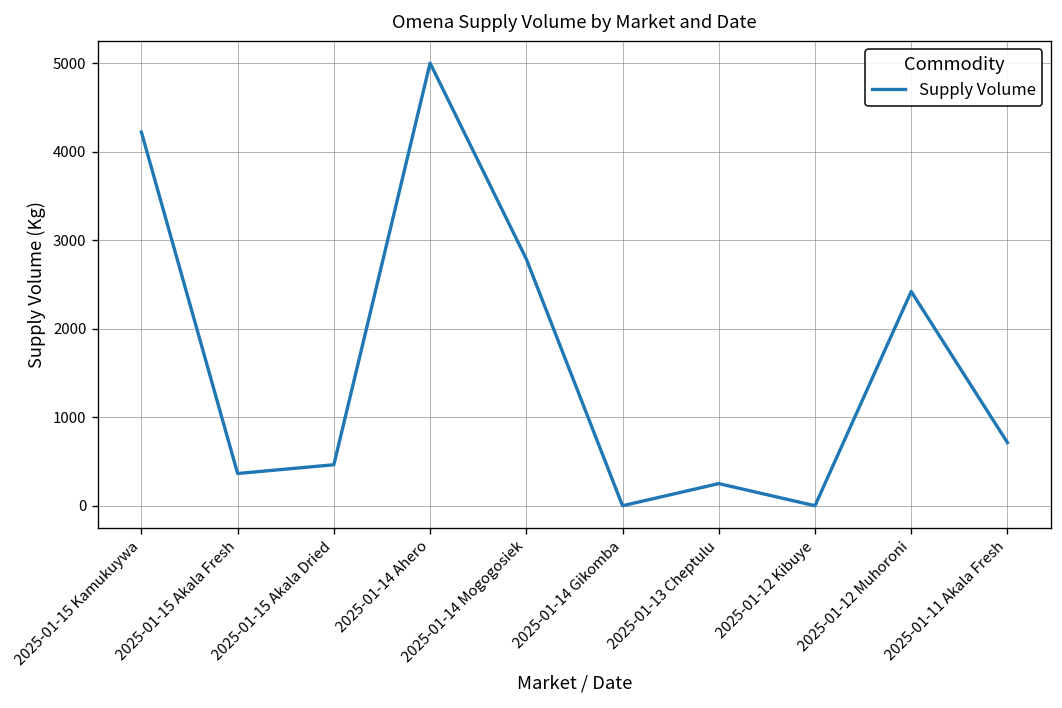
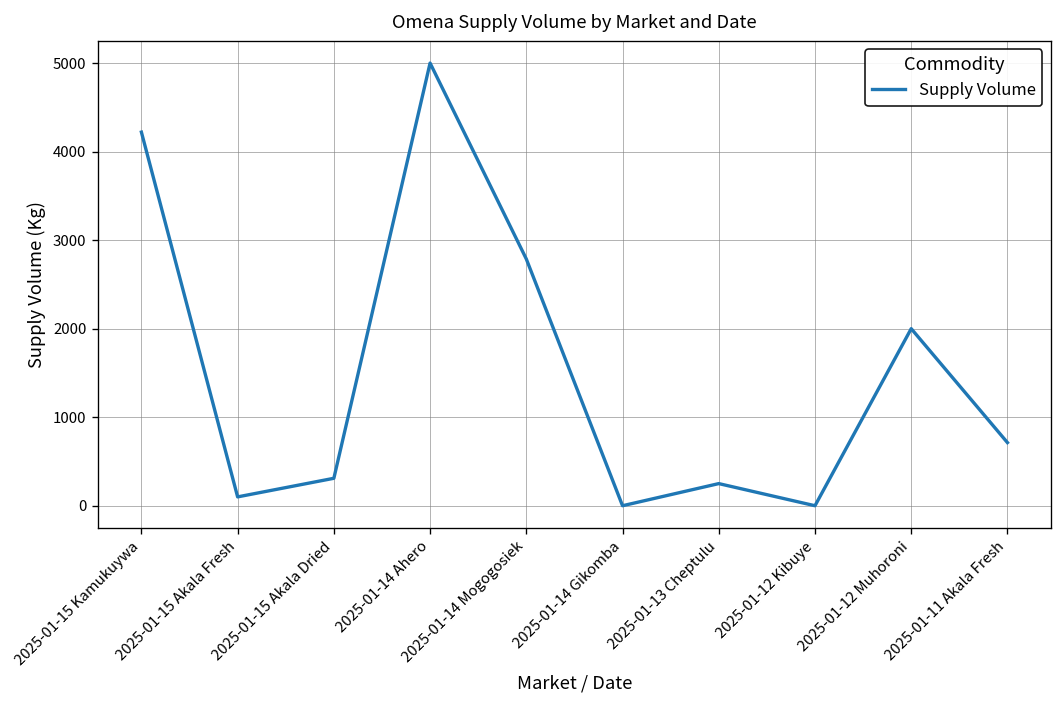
  {
    "2025-01-15 Kamukuywa": 4200,
-   "2025-01-15 Akala Fresh": 400,
-   "2025-01-15 Akala Dried": 500,
+   "2025-01-15 Akala Fresh": 100,
+   "2025-01-15 Akala Dried": 300,
    "2025-01-14 Ahero": 5000,
    "2025-01-14 Mogogosiek": 2800,
    "2025-01-14 Gikomba": 0,
    "2025-01-13 Cheptulu": 300,
    "2025-01-12 Kibuye": 0,
-   "2025-01-12 Muhoroni": 2400,
+   "2025-01-12 Muhoroni": 2000,
    "2025-01-11 Akala Fresh": 700
  }
